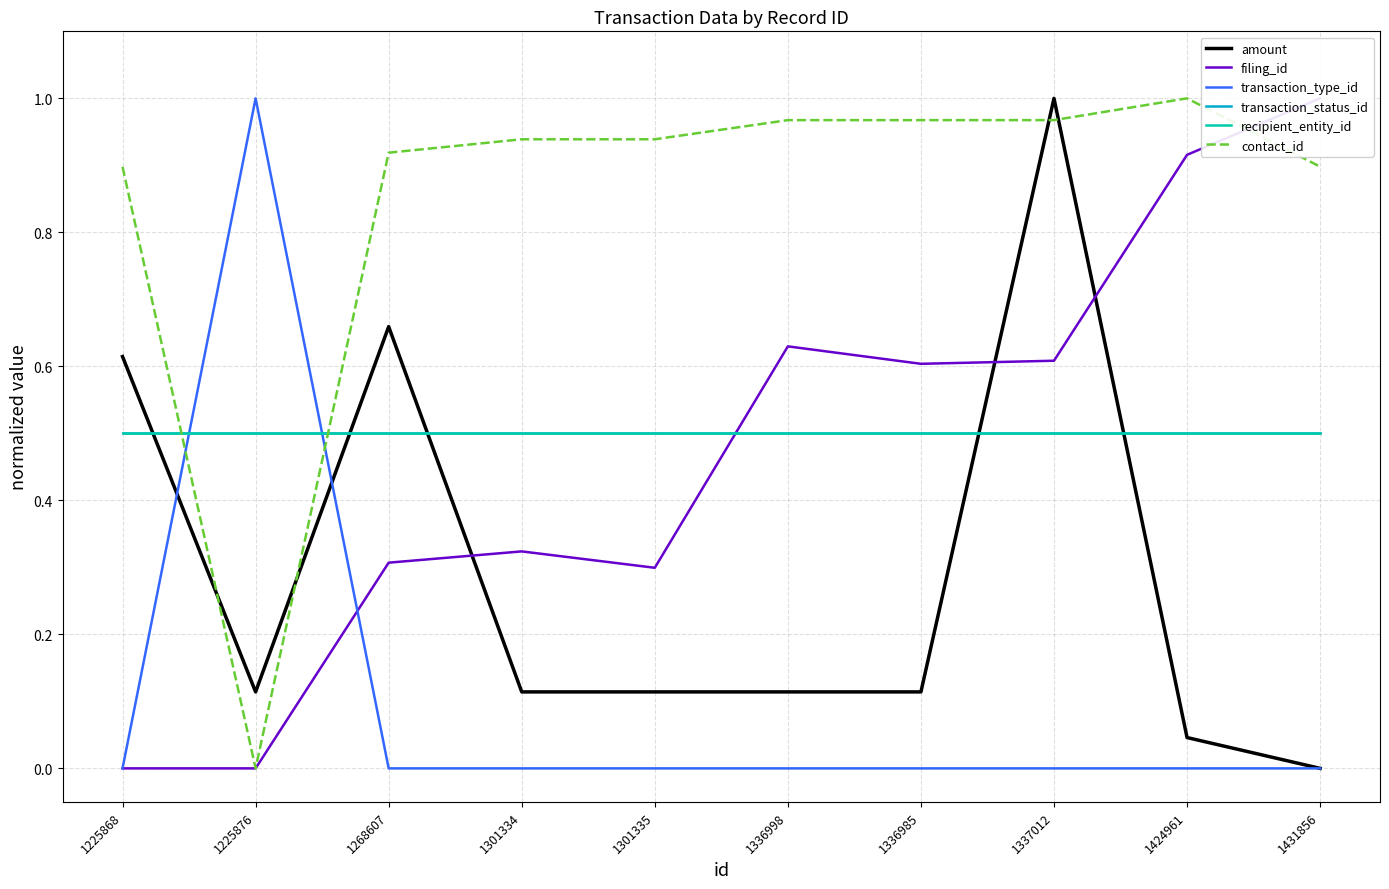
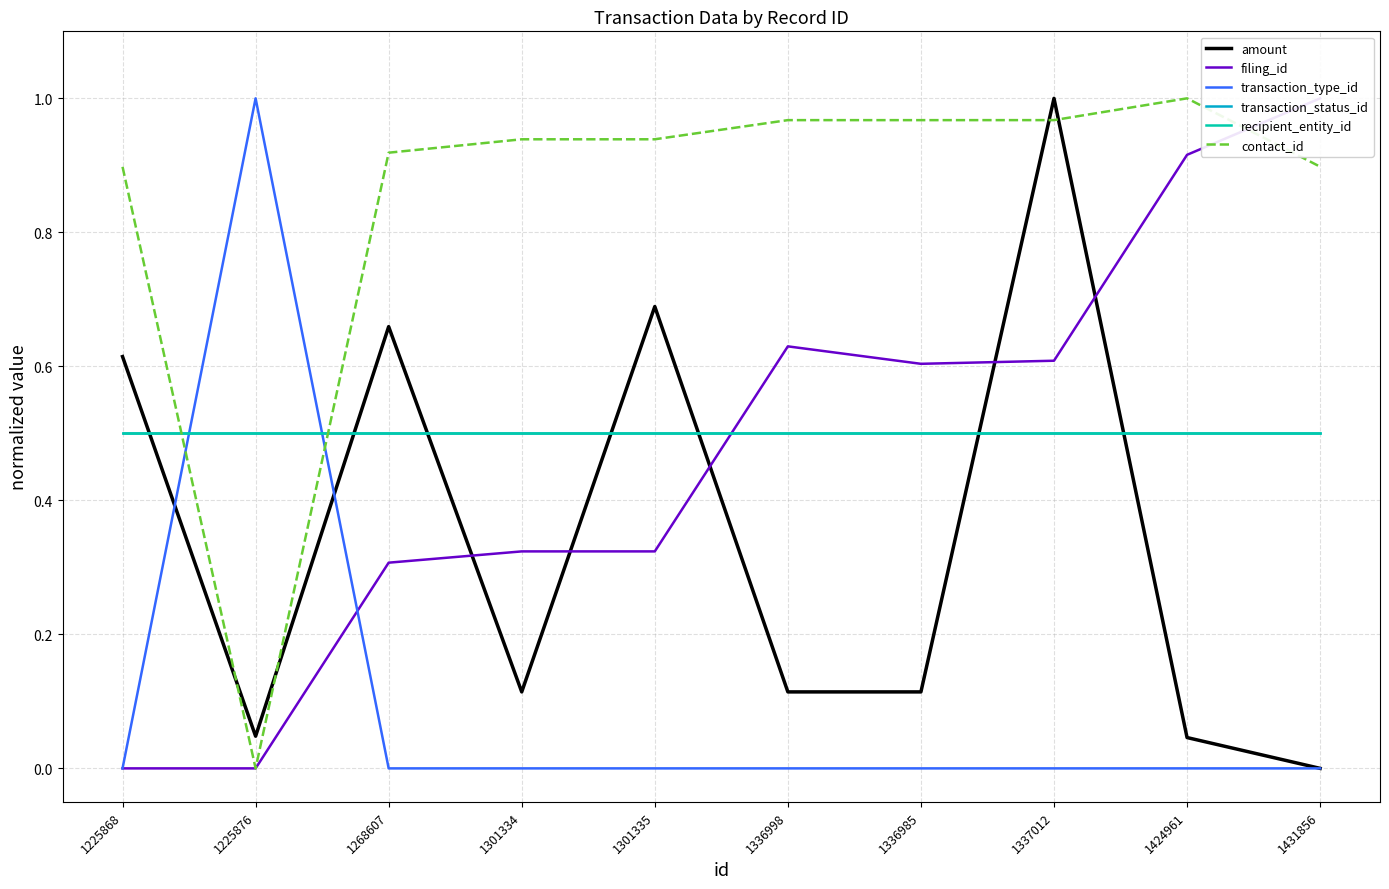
  {
    "amount": {
      "1225868": 0.61,
-     "1225876": 0.11,
+     "1225876": 0.05,
      "1268607": 0.66,
      "1301334": 0.11,
-     "1301335": 0.11,
+     "1301335": 0.69,
      "1336998": 0.11,
      "1336985": 0.11,
      "1337012": 1.00,
      "1424961": 0.05
    },
    "filing_id": {
      "1268607": 0.31,
      "1301334": 0.32,
-     "1301335": 0.30,
+     "1301335": 0.32,
      "1336998": 0.63,
      "1336985": 0.60,
      "1337012": 0.61,
      "1424961": 0.92
    },
    "transaction_type_id": {
      "1225876": 1.00,
      "1268607": 0.00,
      "1301334": 0.00,
      "1301335": 0.00,
      "1336998": 0.00,
      "1336985": 0.00,
      "1337012": 0.00,
      "1424961": 0.00
    },
    "recipient_entity_id": {
      "1225868": 0.50,
      "1225876": 0.50,
      "1268607": 0.50,
      "1301334": 0.50,
      "1301335": 0.50,
      "1336998": 0.50,
      "1336985": 0.50,
      "1337012": 0.50,
      "1424961": 0.50,
      "1431856": 0.50
    },
    "contact_id": {
      "1225868": 0.90,
      "1268607": 0.92,
      "1301334": 0.94,
      "1301335": 0.94,
      "1336998": 0.97,
      "1336985": 0.97,
      "1337012": 0.97,
      "1424961": 1.00,
      "1431856": 0.90
    }
  }
